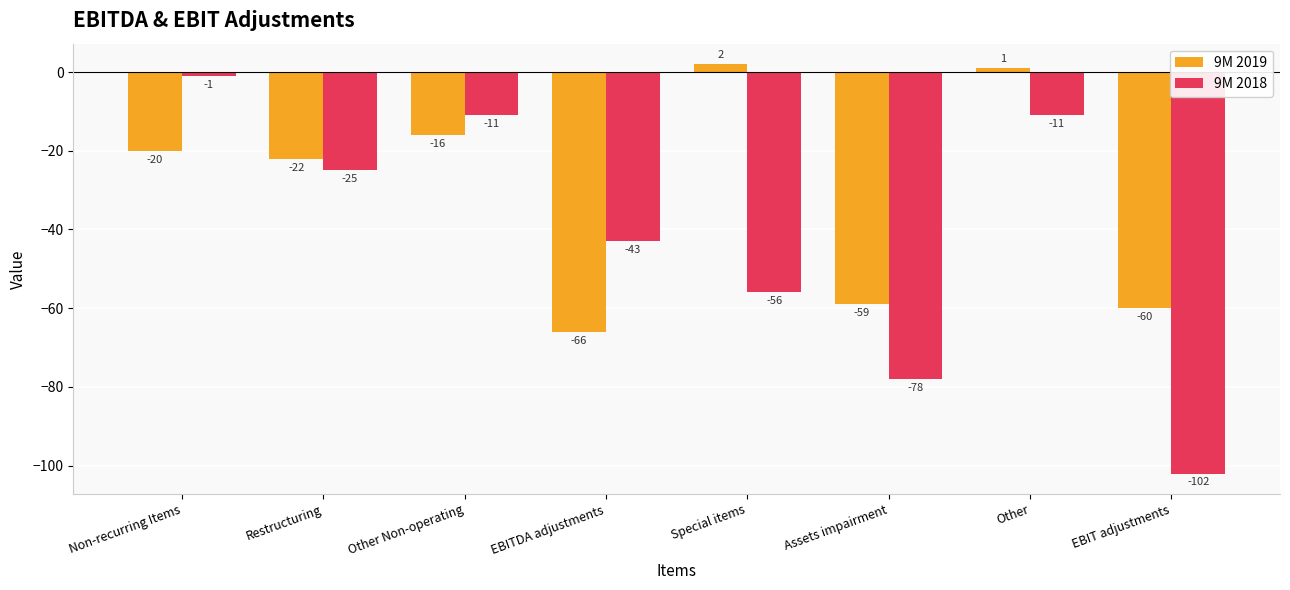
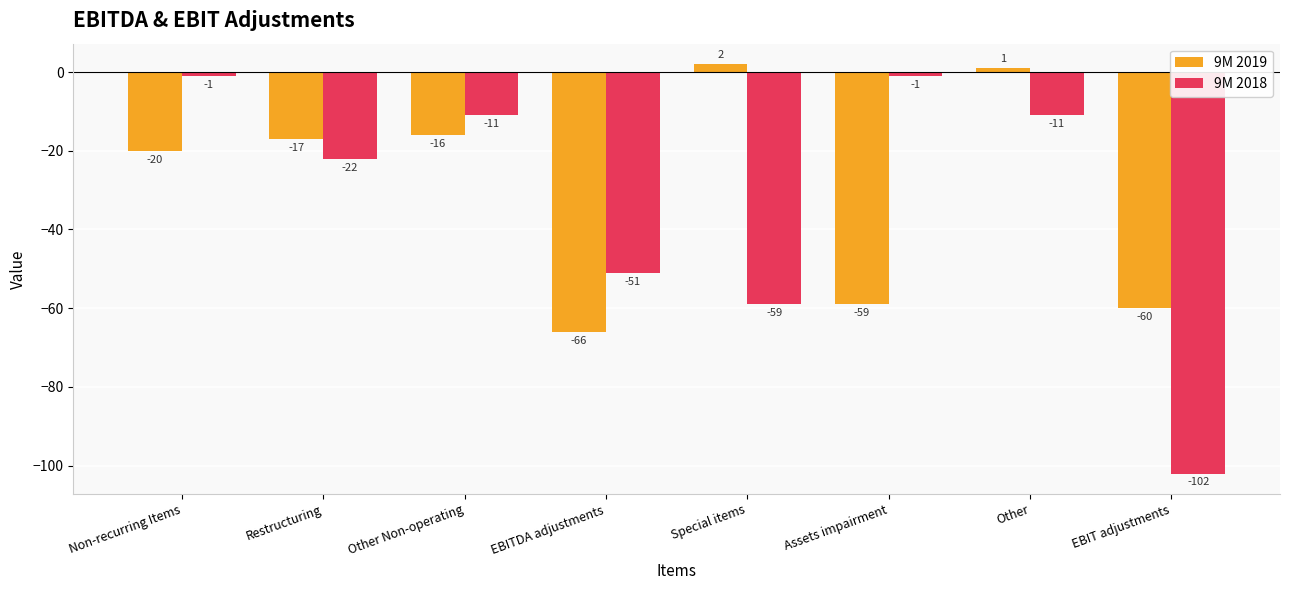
  {
    "9M 2019": {
      "Non-recurring Items": -20,
-     "Restructuring": -22,
+     "Restructuring": -17,
      "Other Non-operating": -16,
      "EBITDA adjustments": -66,
      "Special items": 2,
      "Assets impairment": -59,
      "Other": 1,
      "EBIT adjustments": -60
    },
    "9M 2018": {
      "Non-recurring Items": -1,
-     "Restructuring": -25,
+     "Restructuring": -22,
      "Other Non-operating": -11,
-     "EBITDA adjustments": -43,
-     "Special items": -56,
-     "Assets impairment": -78,
+     "EBITDA adjustments": -51,
+     "Special items": -59,
+     "Assets impairment": -1,
      "Other": -11,
      "EBIT adjustments": -102
    }
  }
